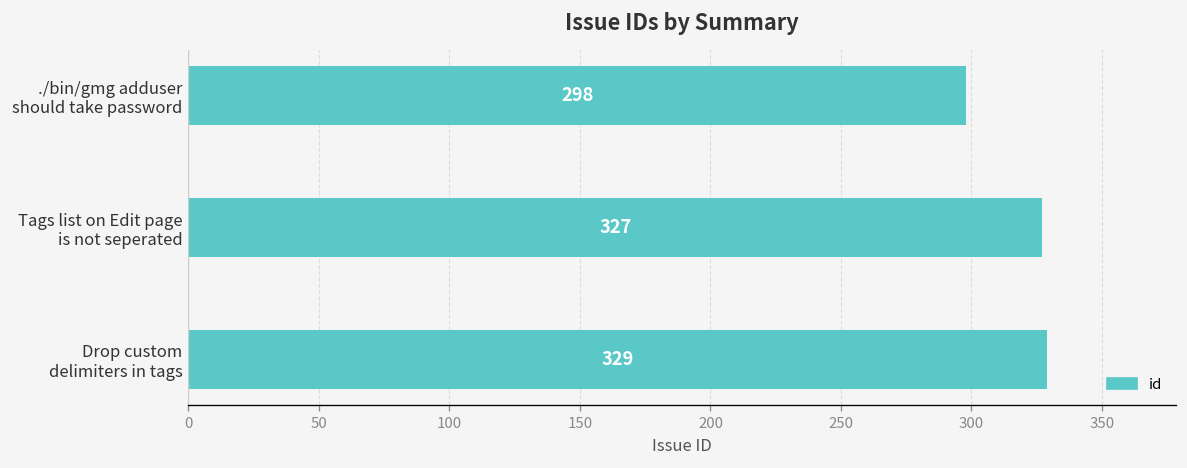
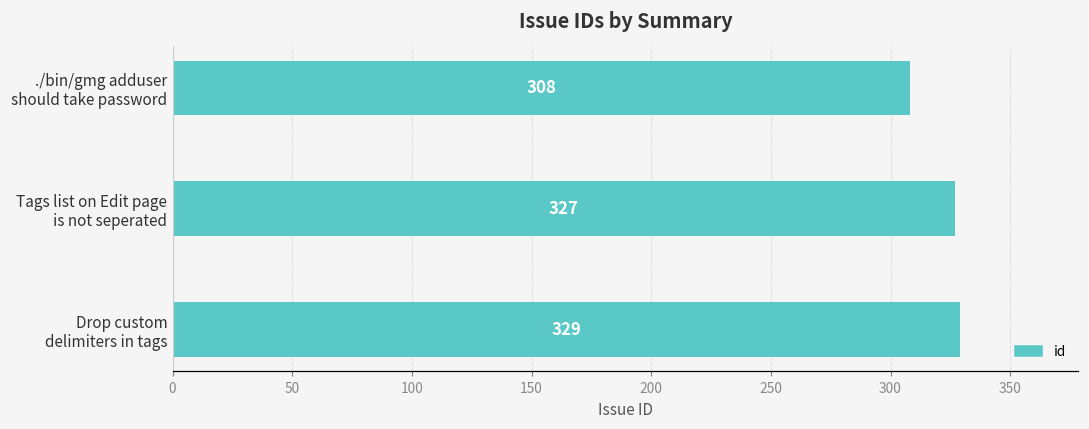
  {
-   "./bin/gmg adduser should take password": 298,
+   "./bin/gmg adduser should take password": 308,
    "Tags list on Edit page is not seperated": 327,
    "Drop custom delimiters in tags": 329
  }
